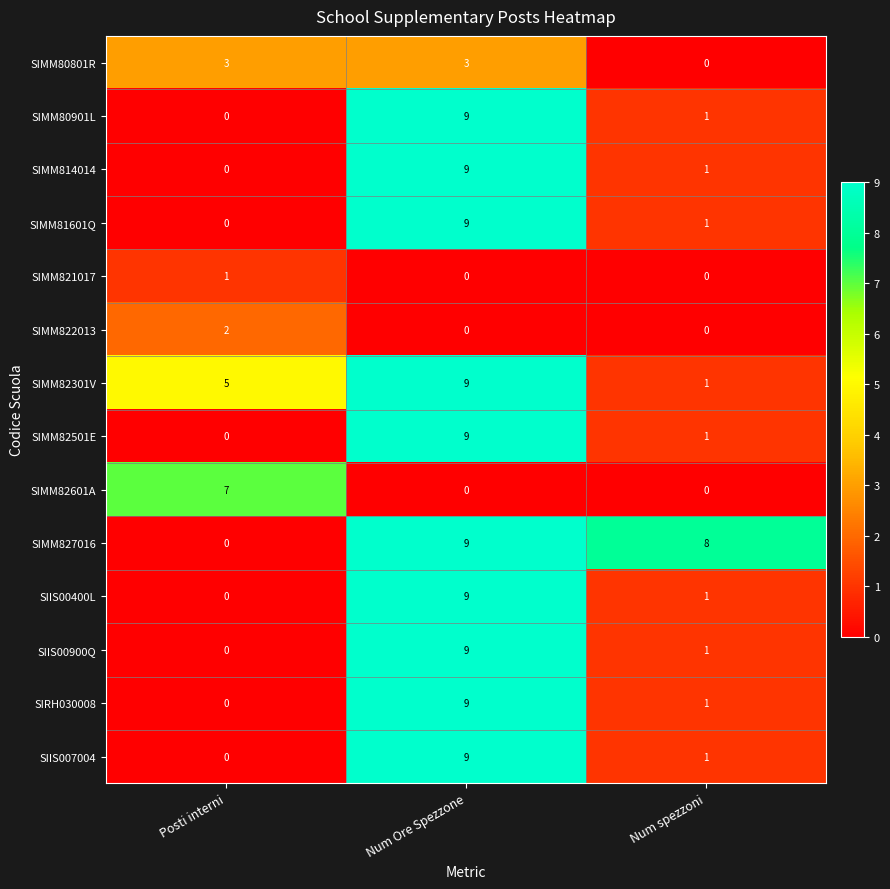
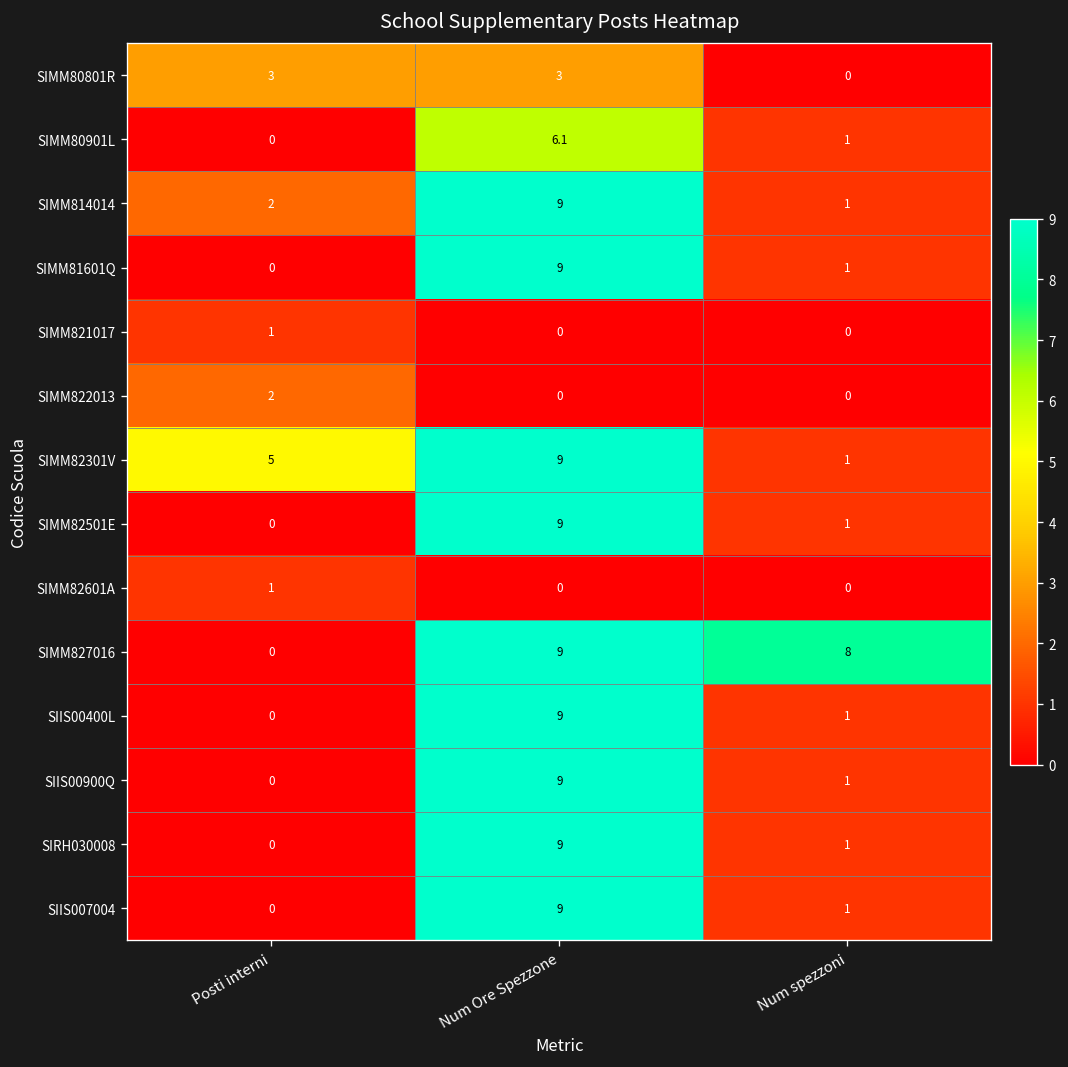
  {
    "SIMM80801R": {
      "Posti interni": 3,
      "Num Ore Spezzone": 3,
      "Num spezzoni": 0
    },
    "SIMM80901L": {
      "Posti interni": 0,
-     "Num Ore Spezzone": 9,
+     "Num Ore Spezzone": 6.1,
      "Num spezzoni": 1
    },
    "SIMM814014": {
-     "Posti interni": 0,
+     "Posti interni": 2,
      "Num Ore Spezzone": 9,
      "Num spezzoni": 1
    },
    "SIMM81601Q": {
      "Posti interni": 0,
      "Num Ore Spezzone": 9,
      "Num spezzoni": 1
    },
    "SIMM821017": {
      "Posti interni": 1,
      "Num Ore Spezzone": 0,
      "Num spezzoni": 0
    },
    "SIMM822013": {
      "Posti interni": 2,
      "Num Ore Spezzone": 0,
      "Num spezzoni": 0
    },
    "SIMM82301V": {
      "Posti interni": 5,
      "Num Ore Spezzone": 9,
      "Num spezzoni": 1
    },
    "SIMM82501E": {
      "Posti interni": 0,
      "Num Ore Spezzone": 9,
      "Num spezzoni": 1
    },
    "SIMM82601A": {
-     "Posti interni": 7,
+     "Posti interni": 1,
      "Num Ore Spezzone": 0,
      "Num spezzoni": 0
    },
    "SIMM827016": {
      "Posti interni": 0,
      "Num Ore Spezzone": 9,
      "Num spezzoni": 8
    },
    "SIIS00400L": {
      "Posti interni": 0,
      "Num Ore Spezzone": 9,
      "Num spezzoni": 1
    },
    "SIIS00900Q": {
      "Posti interni": 0,
      "Num Ore Spezzone": 9,
      "Num spezzoni": 1
    },
    "SIRH030008": {
      "Posti interni": 0,
      "Num Ore Spezzone": 9,
      "Num spezzoni": 1
    },
    "SIIS007004": {
      "Posti interni": 0,
      "Num Ore Spezzone": 9,
      "Num spezzoni": 1
    }
  }
